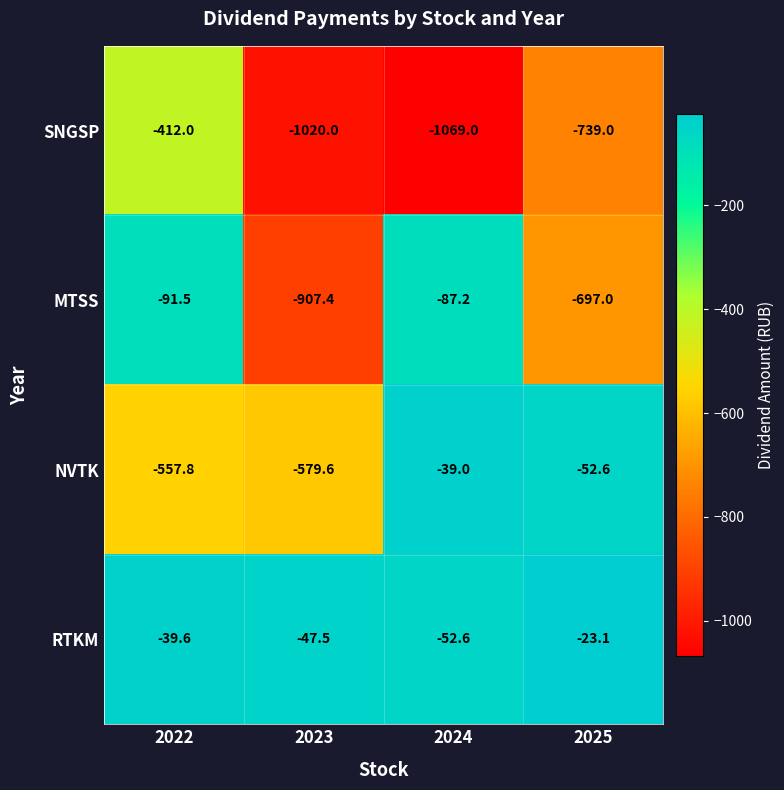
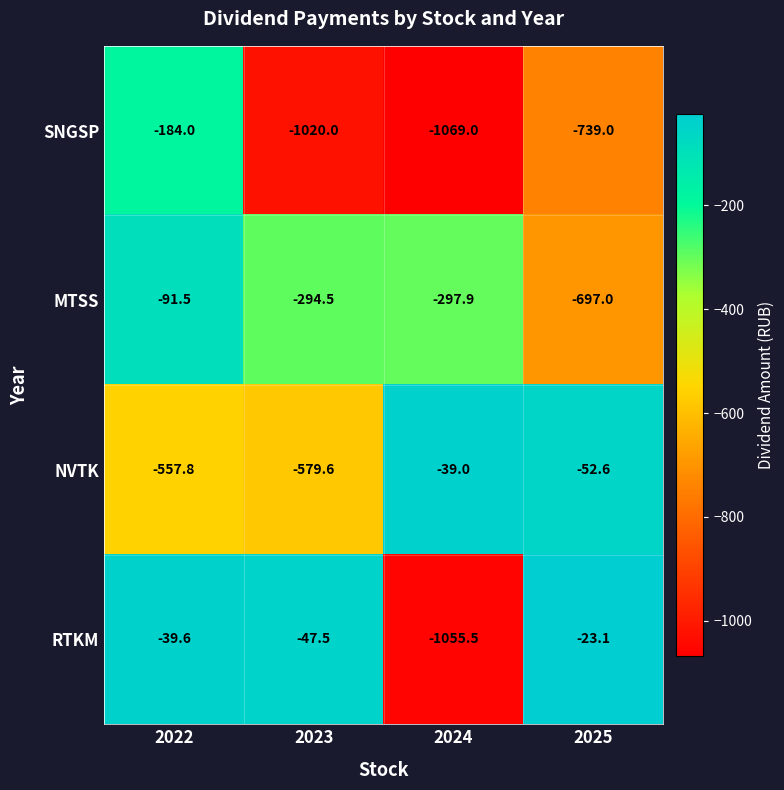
  {
    "SNGSP": {
-     "2022": -412.0,
+     "2022": -184.0,
      "2023": -1020.0,
      "2024": -1069.0,
      "2025": -739.0
    },
    "MTSS": {
      "2022": -91.5,
-     "2023": -907.4,
-     "2024": -87.2,
+     "2023": -294.5,
+     "2024": -297.9,
      "2025": -697.0
    },
    "NVTK": {
      "2022": -557.8,
      "2023": -579.6,
      "2024": -39.0,
      "2025": -52.6
    },
    "RTKM": {
      "2022": -39.6,
      "2023": -47.5,
-     "2024": -52.6,
+     "2024": -1055.5,
      "2025": -23.1
    }
  }
